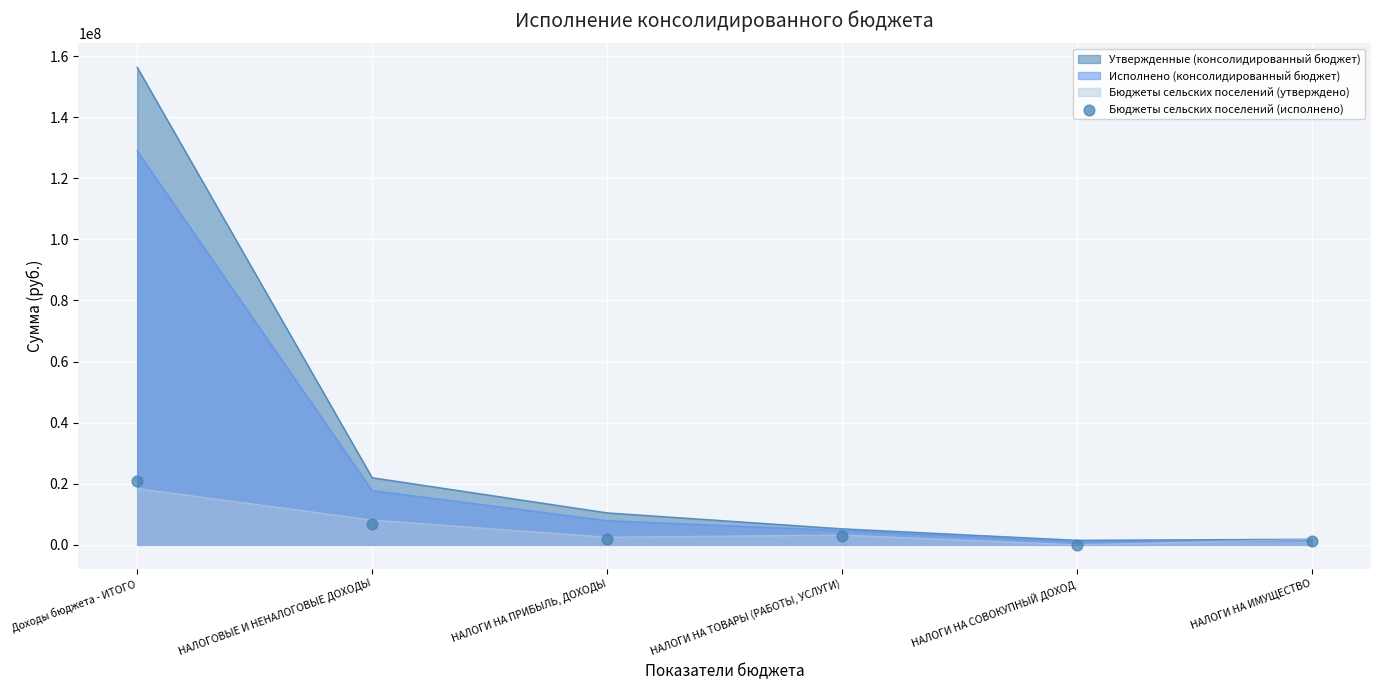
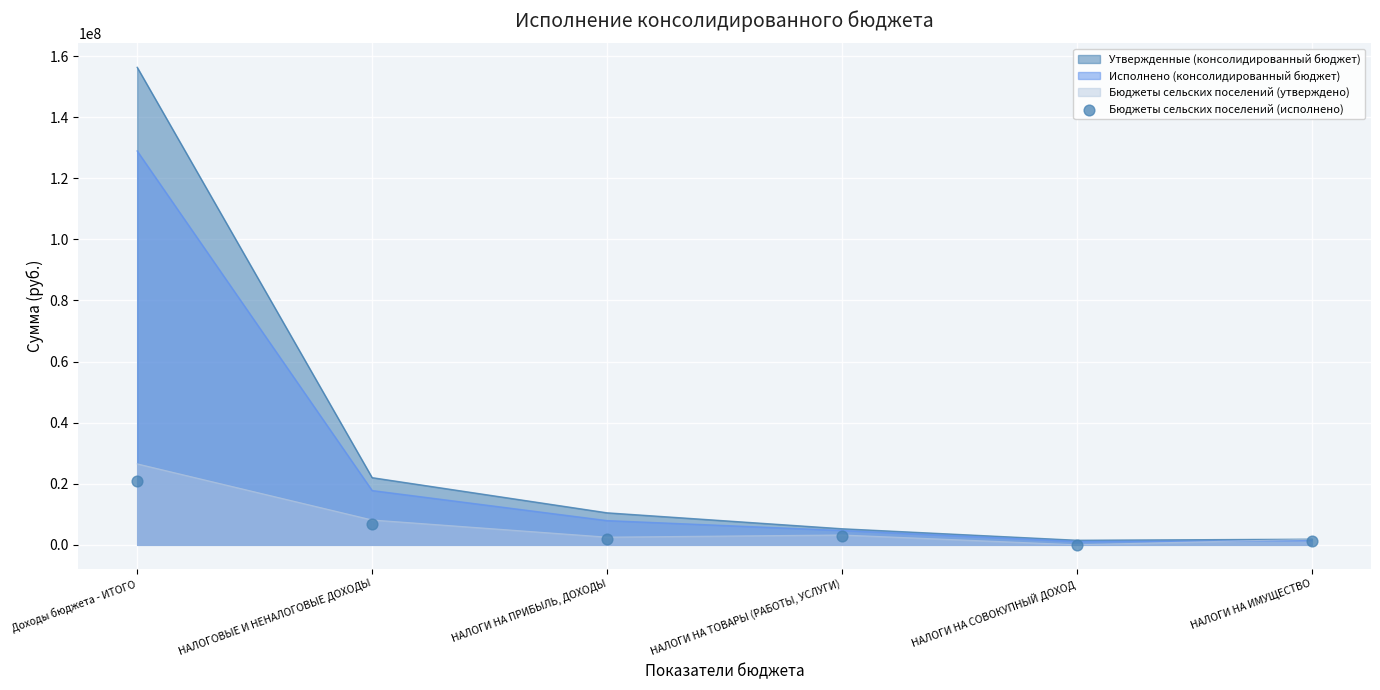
  {
    "Бюджеты сельских поселений (утверждено)": {
-     "Доходы бюджета - ИТОГО": 18000000,
+     "Доходы бюджета - ИТОГО": 27000000,
      "НАЛОГОВЫЕ И НЕНАЛОГОВЫЕ ДОХОДЫ": 8000000
    }
  }
